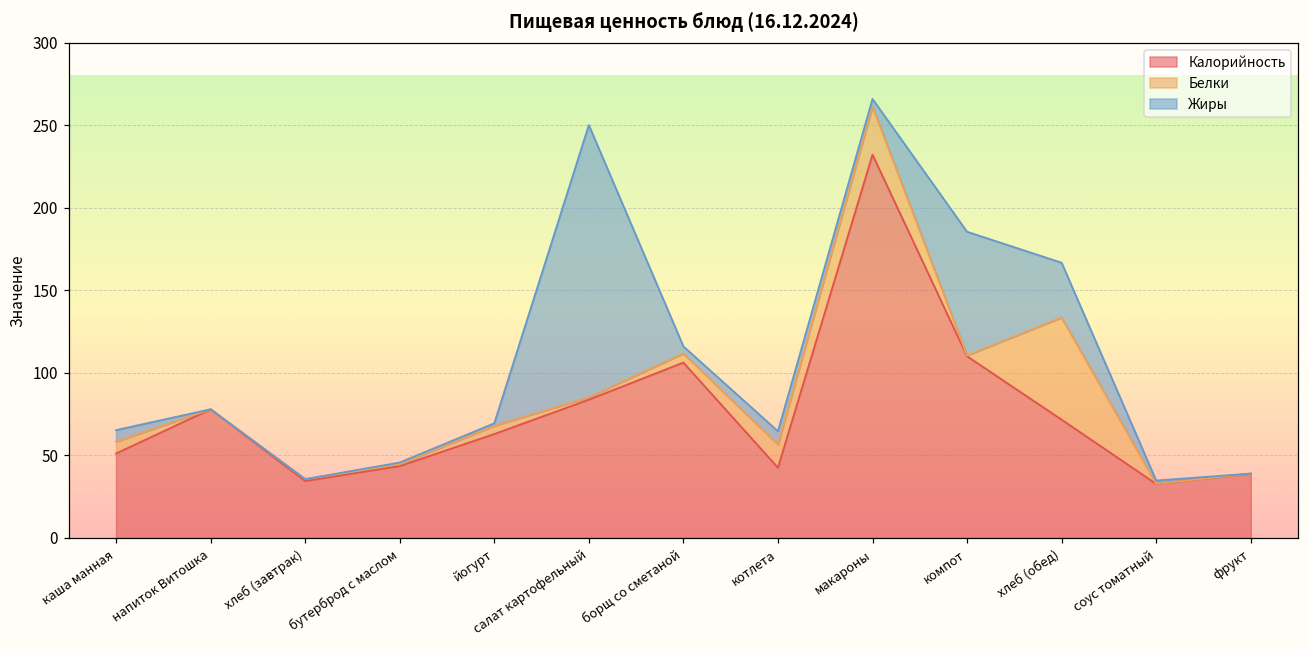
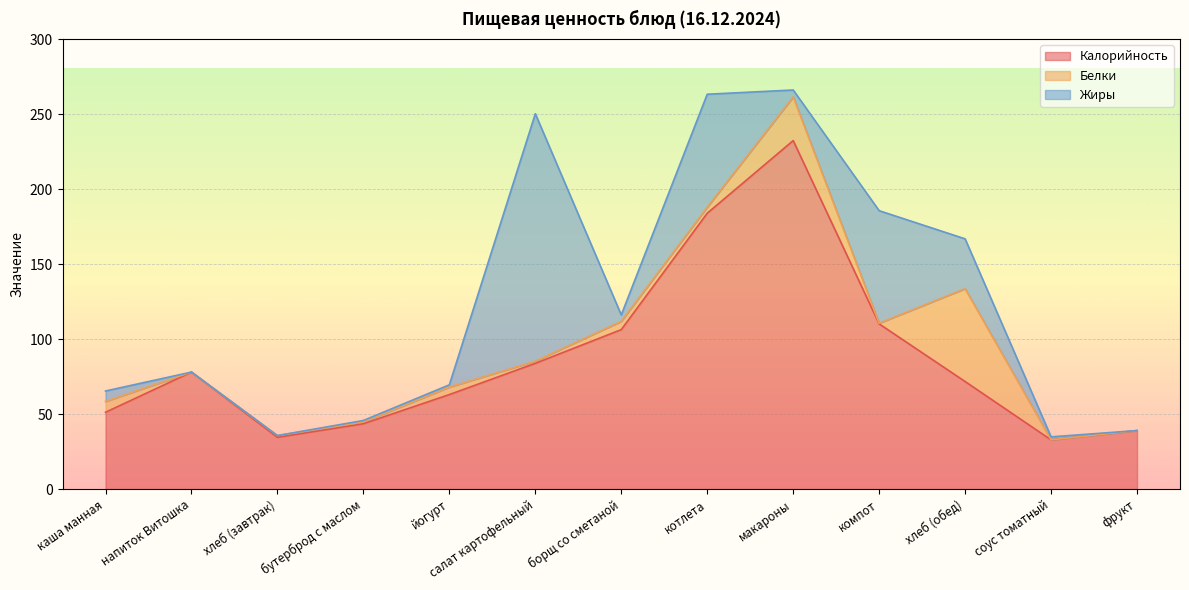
  {
    "Калорийность": {
      "каша манная": 51,
      "йогурт": 63,
      "борщ со сметаной": 106,
-     "котлета": 43,
+     "котлета": 184,
      "макароны": 232,
      "хлеб (обед)": 72
    },
    "Белки": {
      "каша манная": 7,
      "борщ со сметаной": 6,
-     "котлета": 14,
+     "котлета": 4,
      "макароны": 29,
      "хлеб (обед)": 62
    },
    "Жиры": {
      "каша манная": 7,
      "салат картофельный": 165,
      "борщ со сметаной": 4,
-     "котлета": 8,
+     "котлета": 75,
      "макароны": 5,
      "компот": 75,
      "хлеб (обед)": 33,
      "соус томатный": 2
    }
  }
